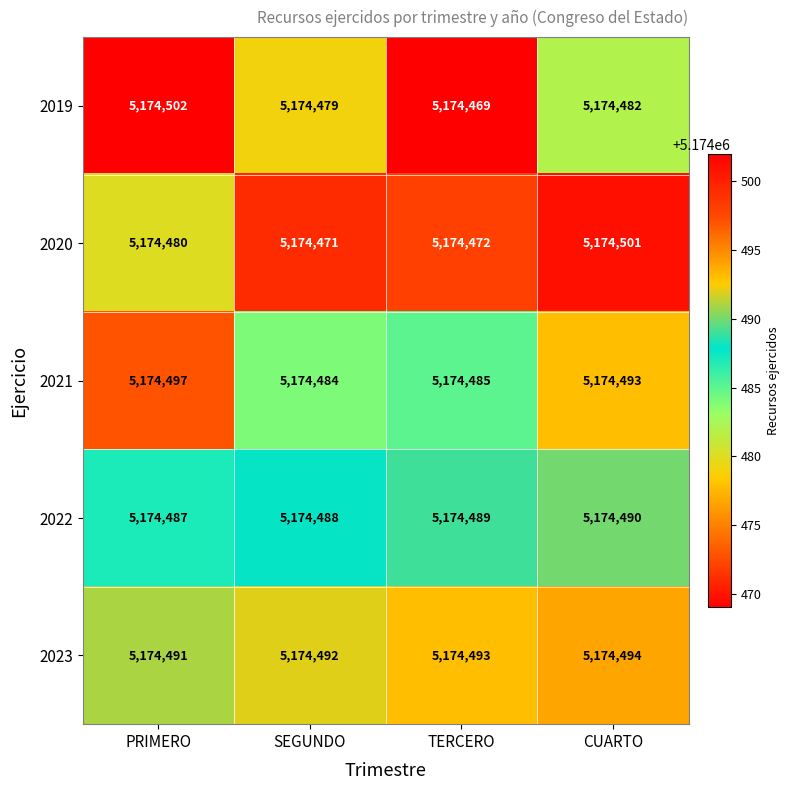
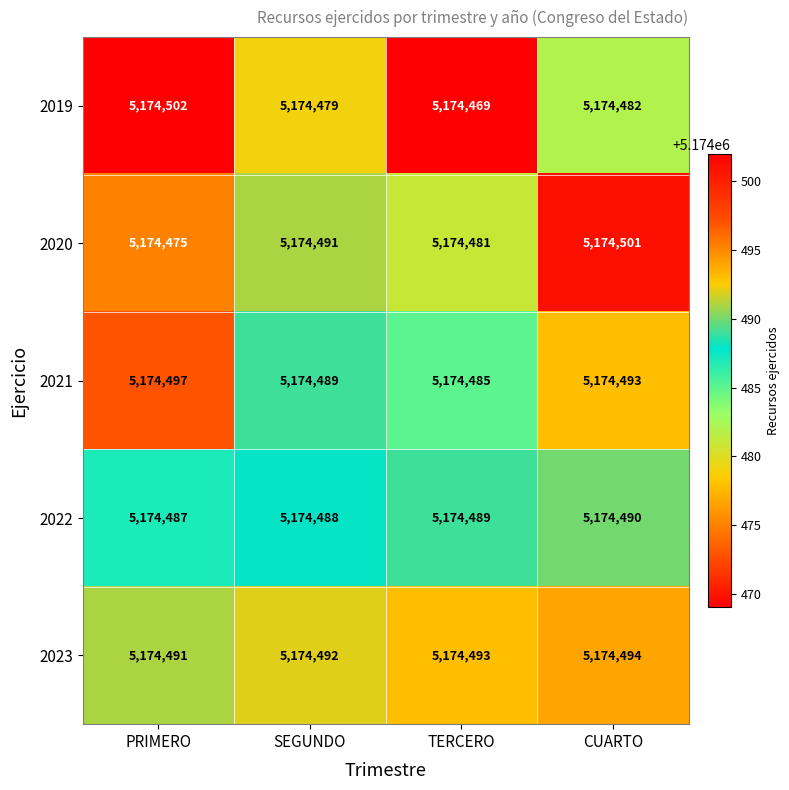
  {
    "2019": {
      "PRIMERO": "5,174,502",
      "SEGUNDO": "5,174,479",
      "TERCERO": "5,174,469",
      "CUARTO": "5,174,482"
    },
    "2020": {
-     "PRIMERO": "5,174,480",
-     "SEGUNDO": "5,174,471",
-     "TERCERO": "5,174,472",
+     "PRIMERO": "5,174,475",
+     "SEGUNDO": "5,174,491",
+     "TERCERO": "5,174,481",
      "CUARTO": "5,174,501"
    },
    "2021": {
      "PRIMERO": "5,174,497",
-     "SEGUNDO": "5,174,484",
+     "SEGUNDO": "5,174,489",
      "TERCERO": "5,174,485",
      "CUARTO": "5,174,493"
    },
    "2022": {
      "PRIMERO": "5,174,487",
      "SEGUNDO": "5,174,488",
      "TERCERO": "5,174,489",
      "CUARTO": "5,174,490"
    },
    "2023": {
      "PRIMERO": "5,174,491",
      "SEGUNDO": "5,174,492",
      "TERCERO": "5,174,493",
      "CUARTO": "5,174,494"
    }
  }
